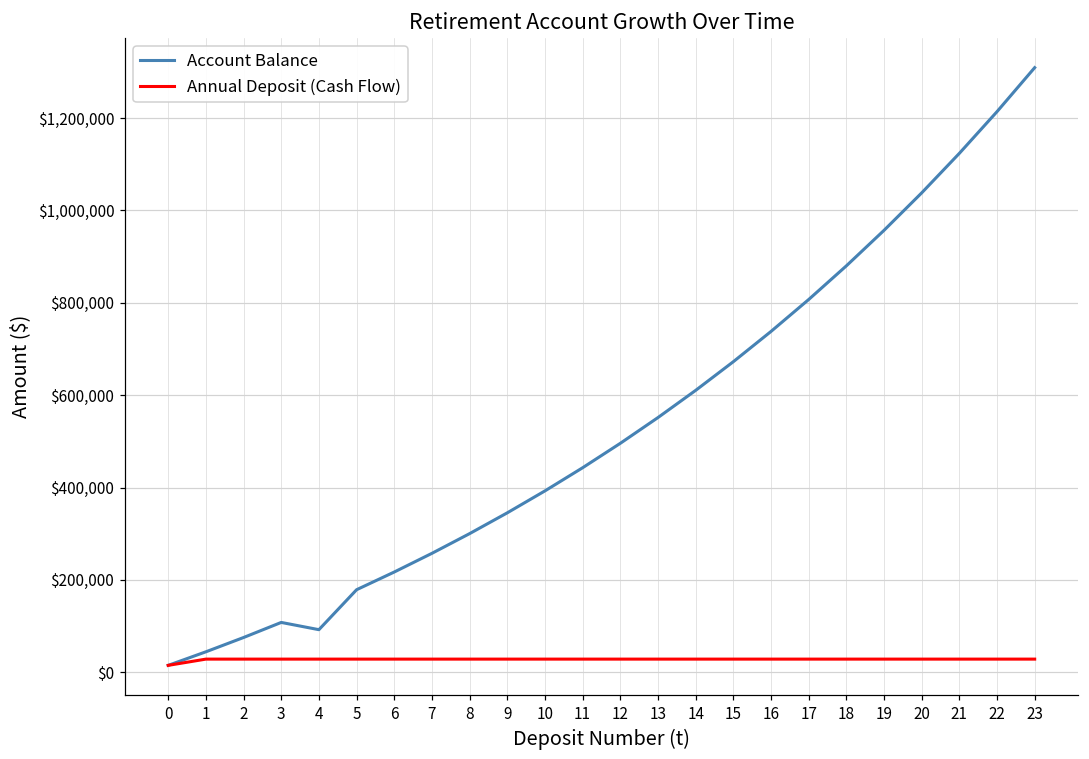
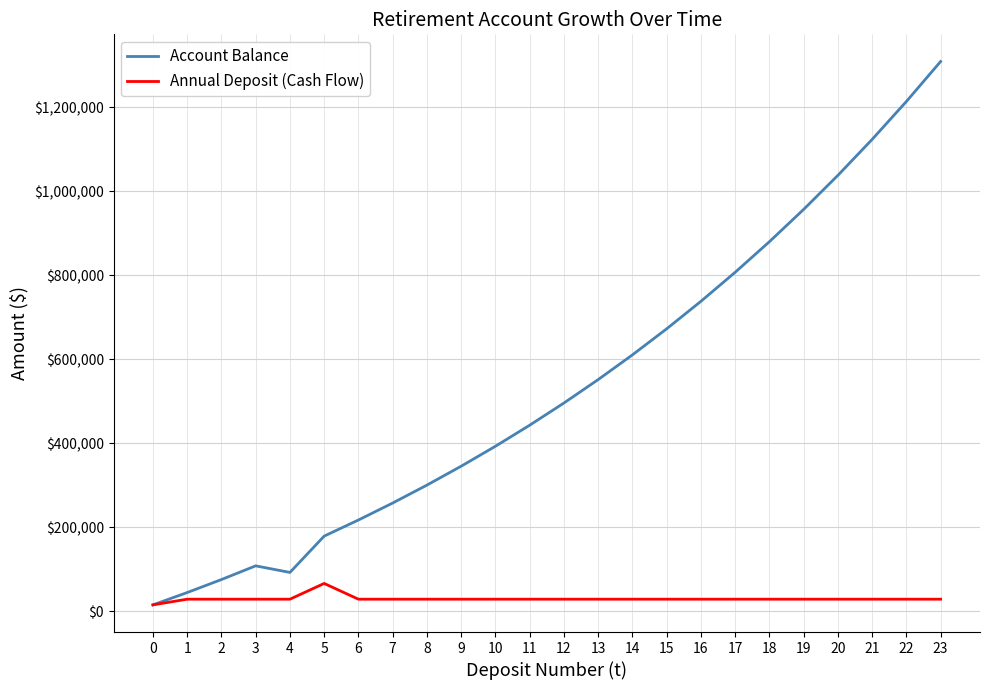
  {
    "Account Balance": {
      "1": "$40,000",
      "2": "$80,000",
      "3": "$110,000",
      "4": "$90,000",
      "5": "$180,000",
      "6": "$220,000",
      "7": "$260,000",
      "8": "$300,000",
      "9": "$350,000",
      "10": "$390,000",
      "11": "$440,000",
      "12": "$500,000",
      "13": "$550,000",
      "14": "$610,000",
      "15": "$670,000",
      "16": "$740,000",
      "17": "$810,000",
      "18": "$880,000",
      "19": "$960,000",
      "20": "$1,040,000",
      "21": "$1,120,000",
      "22": "$1,210,000",
      "23": "$1,310,000"
    },
    "Annual Deposit (Cash Flow)": {
      "1": "$30,000",
      "2": "$30,000",
      "3": "$30,000",
      "4": "$30,000",
-     "5": "$30,000",
+     "5": "$70,000",
      "6": "$30,000",
      "7": "$30,000",
      "8": "$30,000",
      "9": "$30,000",
      "10": "$30,000",
      "11": "$30,000",
      "12": "$30,000",
      "13": "$30,000",
      "14": "$30,000",
      "15": "$30,000",
      "16": "$30,000",
      "17": "$30,000",
      "18": "$30,000",
      "19": "$30,000",
      "20": "$30,000",
      "21": "$30,000",
      "22": "$30,000",
      "23": "$30,000"
    }
  }
